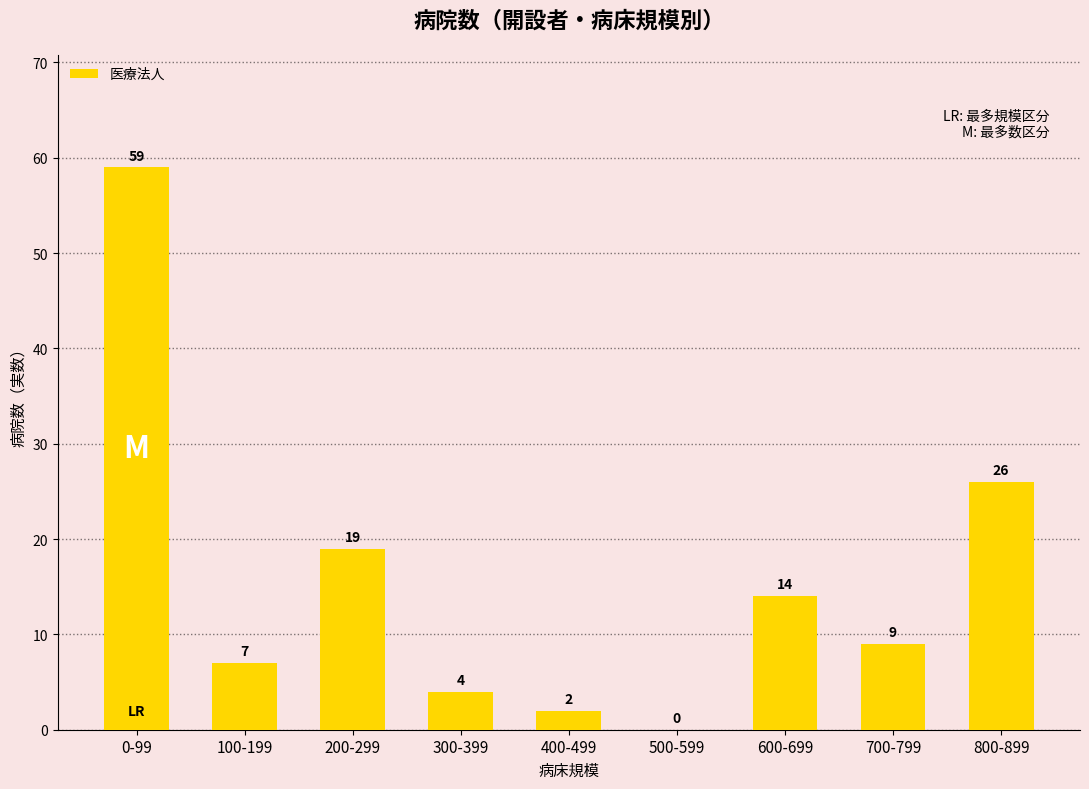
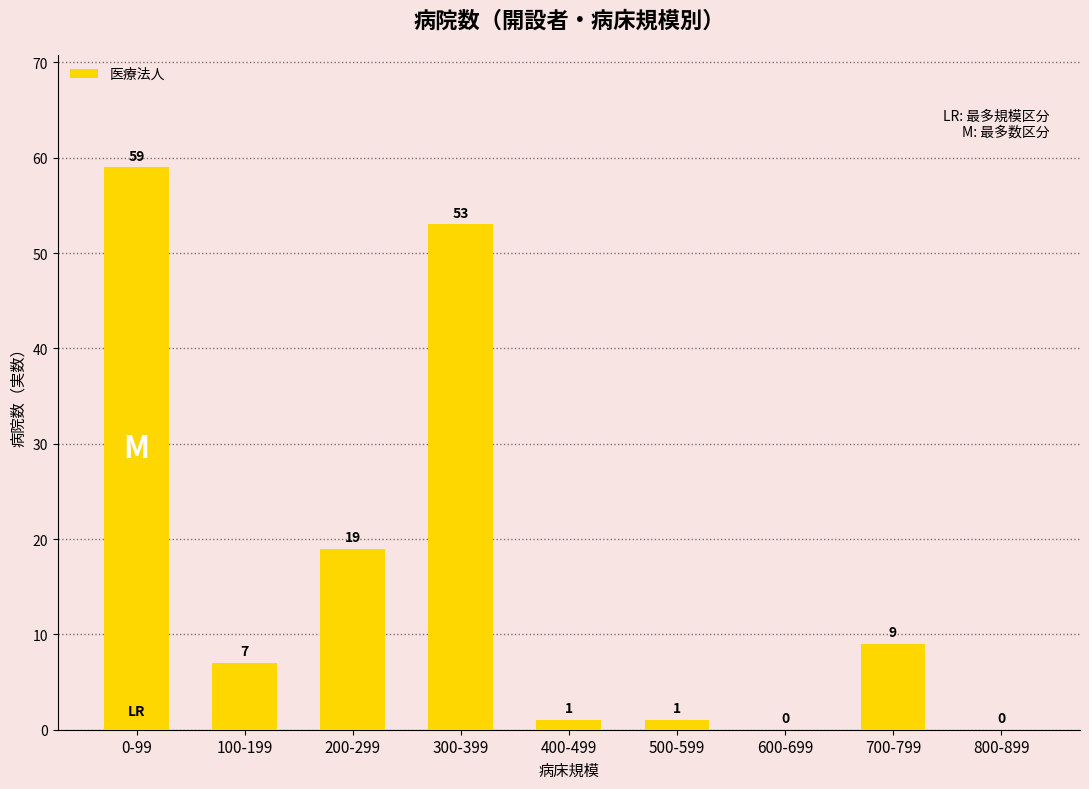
  {
    "0-99": 59,
    "100-199": 7,
    "200-299": 19,
-   "300-399": 4,
-   "400-499": 2,
-   "500-599": 0,
-   "600-699": 14,
+   "300-399": 53,
+   "400-499": 1,
+   "500-599": 1,
+   "600-699": 0,
    "700-799": 9,
-   "800-899": 26
+   "800-899": 0
  }
